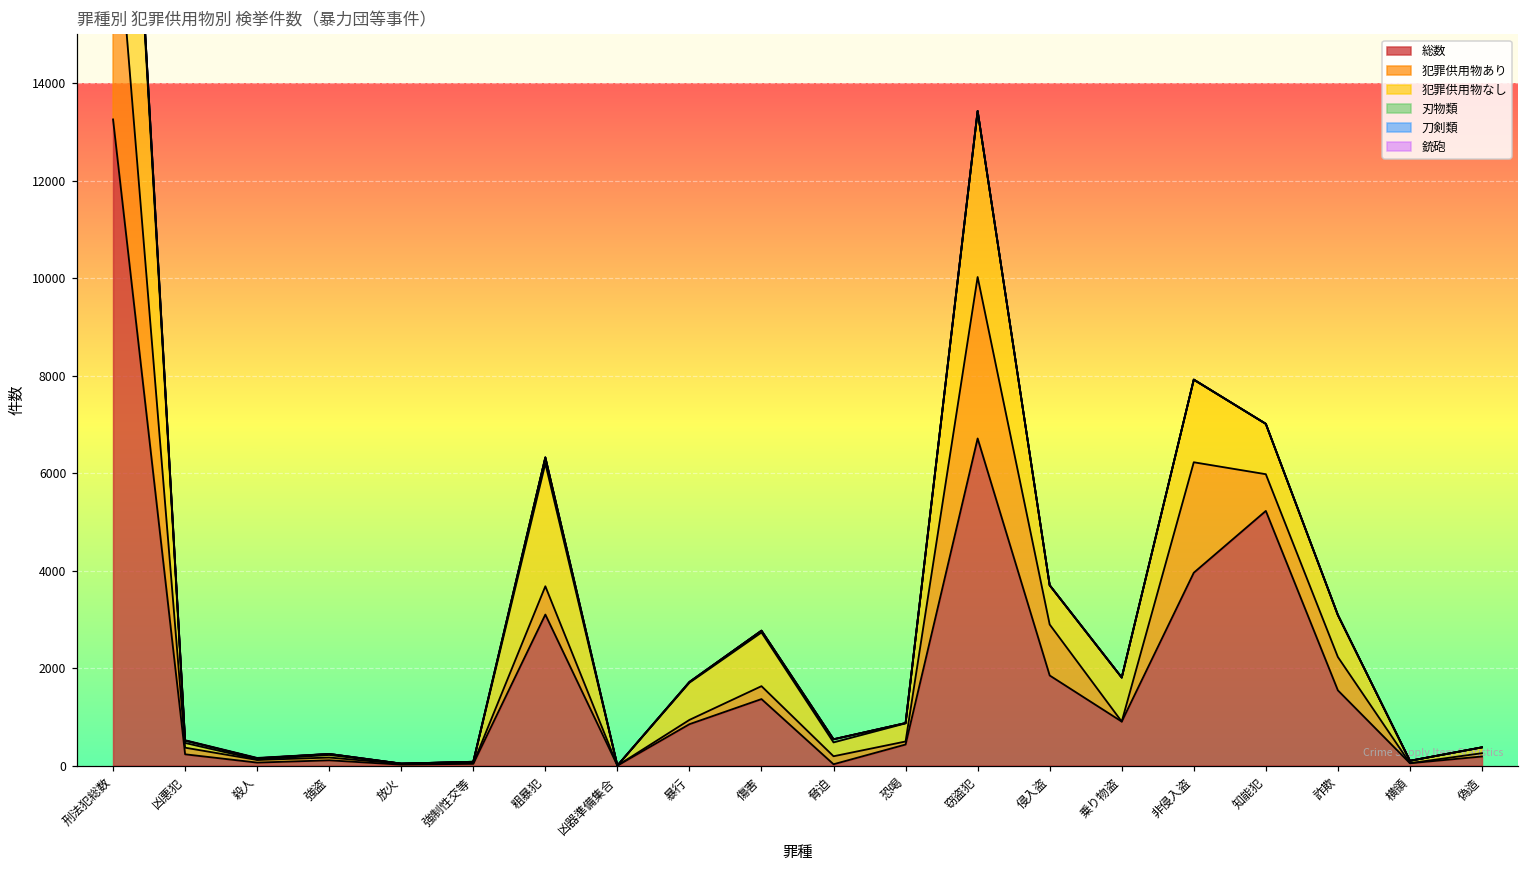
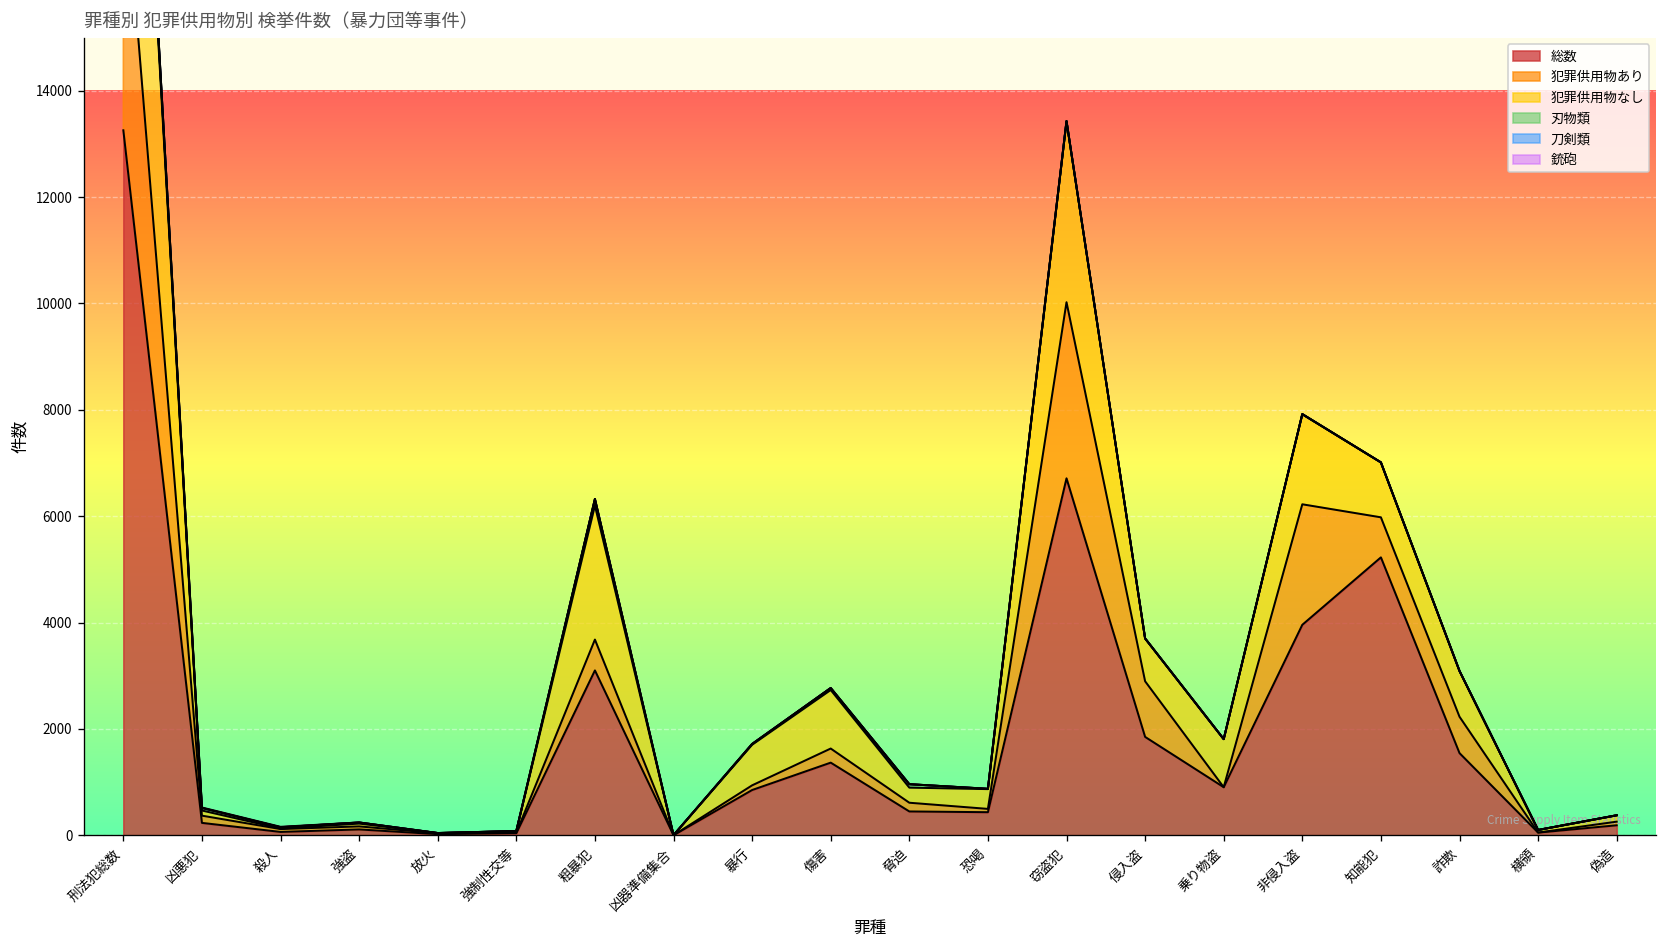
  {
    "総数": {
      "刑法犯総数": 13300,
      "凶悪犯": 200,
      "粗暴犯": 3100,
      "暴行": 900,
      "傷害": 1400,
-     "脅迫": 0,
+     "脅迫": 400,
      "恐喝": 400,
      "窃盗犯": 6700,
      "侵入盗": 1900,
      "非侵入盗": 4000,
      "知能犯": 5200,
      "詐欺": 1500,
      "偽造": 200
    },
    "犯罪供用物あり": {
      "凶悪犯": 100,
      "粗暴犯": 600,
      "暴行": 100,
      "傷害": 300,
      "脅迫": 200,
      "恐喝": 100,
      "窃盗犯": 3300,
      "侵入盗": 1000,
      "非侵入盗": 2300,
      "知能犯": 800,
      "詐欺": 700,
      "偽造": 100
    },
    "犯罪供用物なし": {
      "粗暴犯": 2500,
      "脅迫": 300
    }
  }
